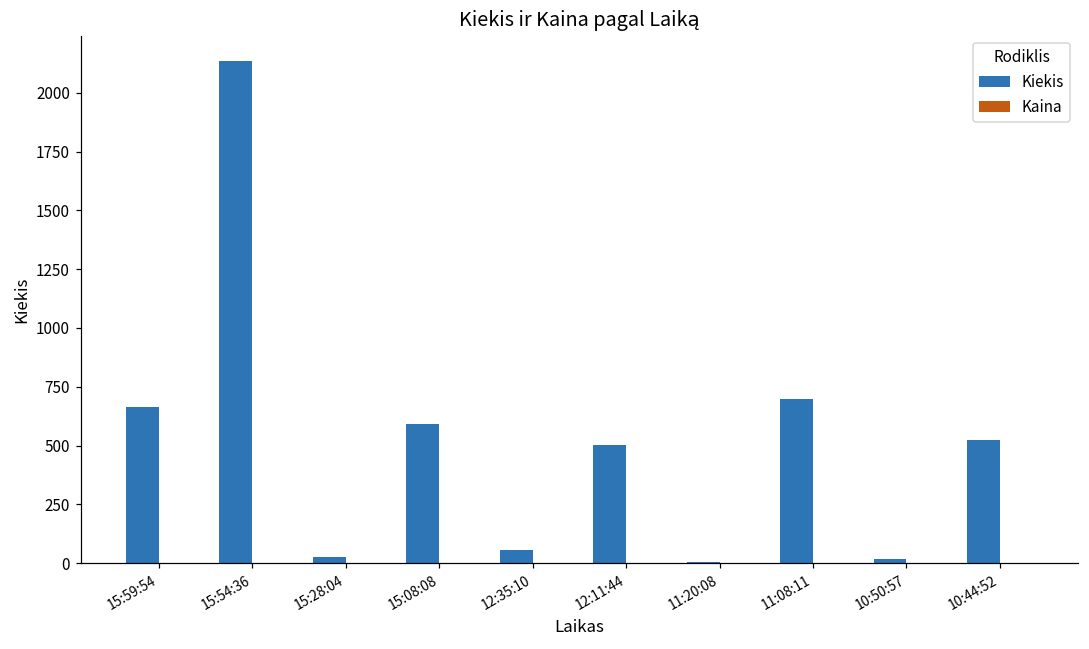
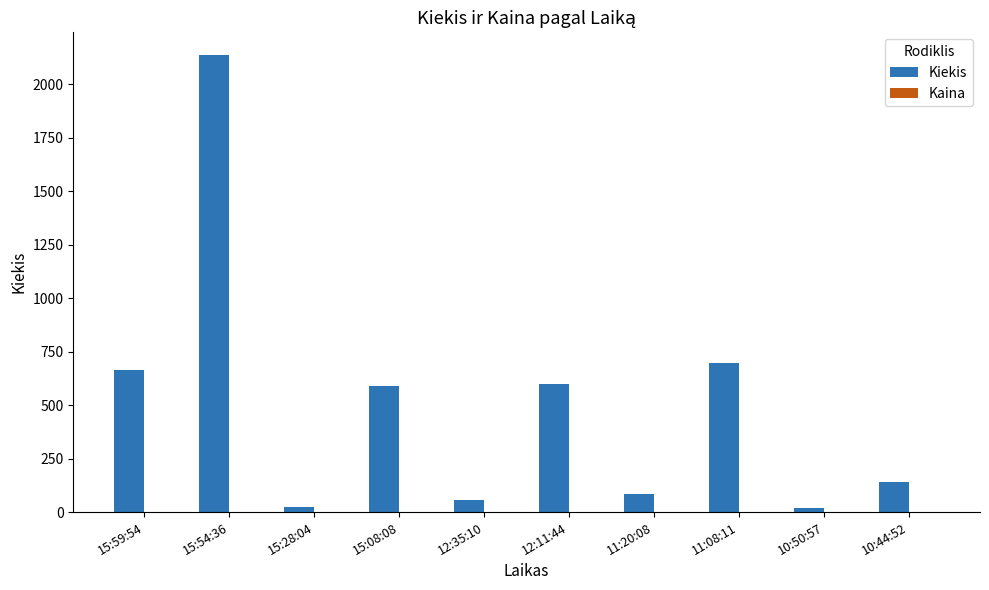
  {
    "Kiekis": {
      "15:59:54": 660,
      "15:54:36": 2140,
      "15:28:04": 20,
      "15:08:08": 590,
      "12:35:10": 60,
-     "12:11:44": 500,
-     "11:20:08": 10,
+     "12:11:44": 600,
+     "11:20:08": 80,
      "11:08:11": 700,
      "10:50:57": 20,
-     "10:44:52": 520
+     "10:44:52": 140
    }
  }
